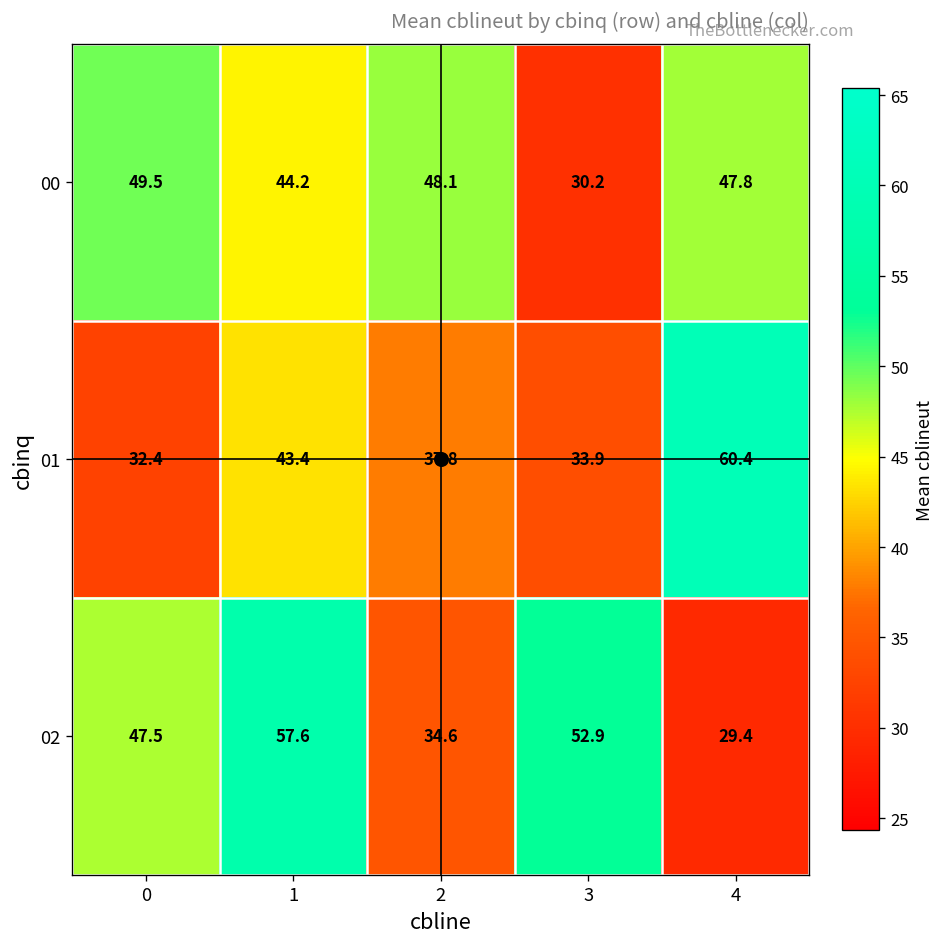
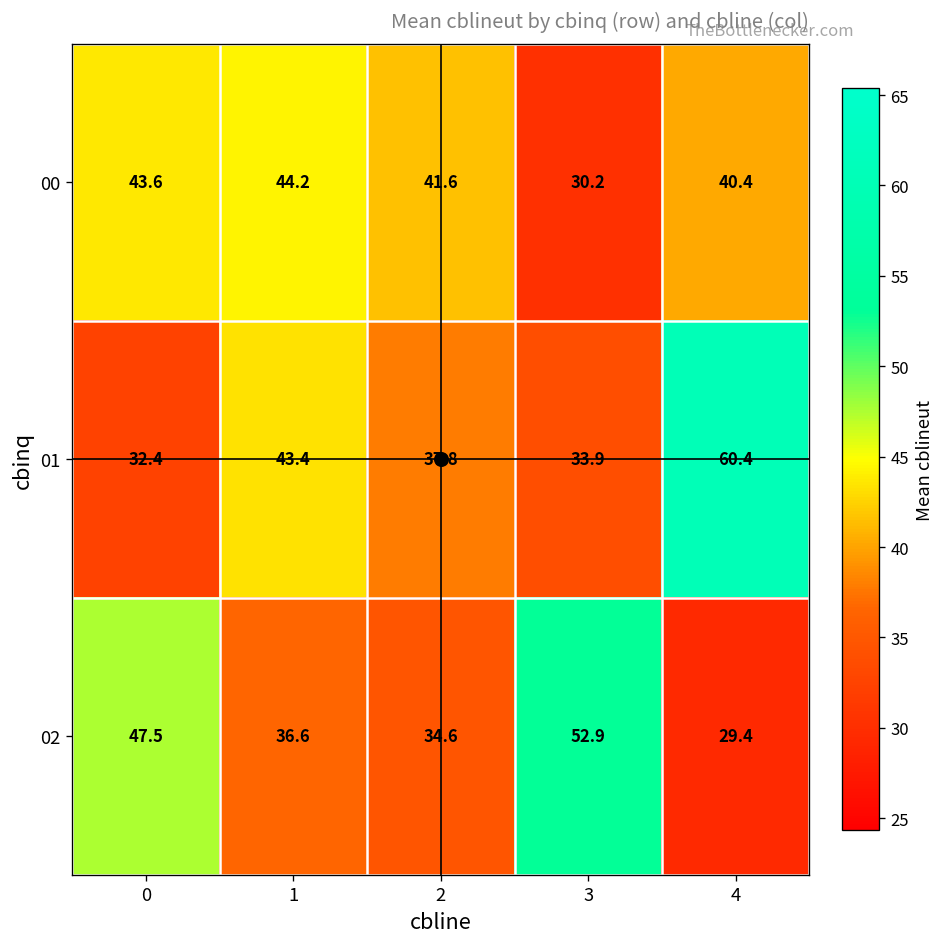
  {
    "00": {
-     "0": 49.5,
+     "0": 43.6,
      "1": 44.2,
-     "2": 48.1,
+     "2": 41.6,
      "3": 30.2,
-     "4": 47.8
+     "4": 40.4
    },
    "01": {
      "0": 32.4,
      "1": 43.4,
      "3": 33.9,
      "4": 60.4
    },
    "02": {
      "0": 47.5,
-     "1": 57.6,
+     "1": 36.6,
      "2": 34.6,
      "3": 52.9,
      "4": 29.4
    }
  }
